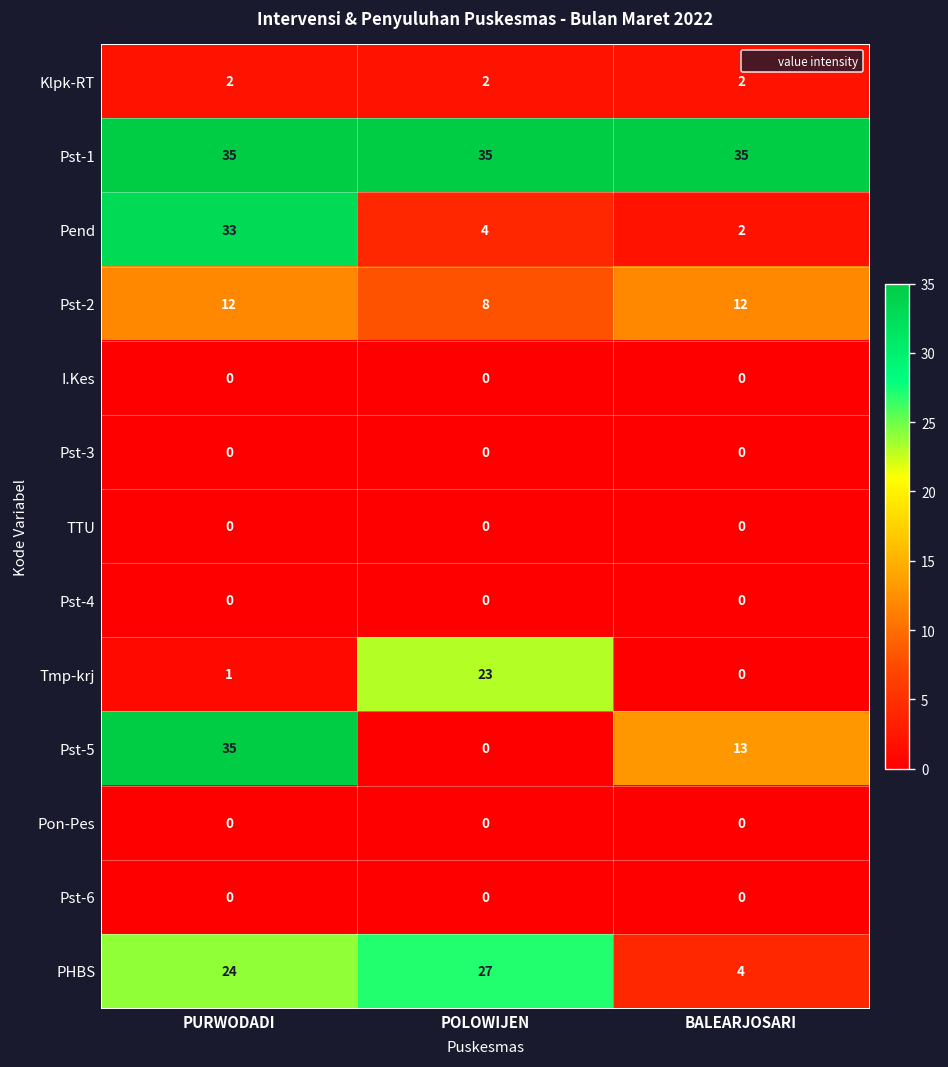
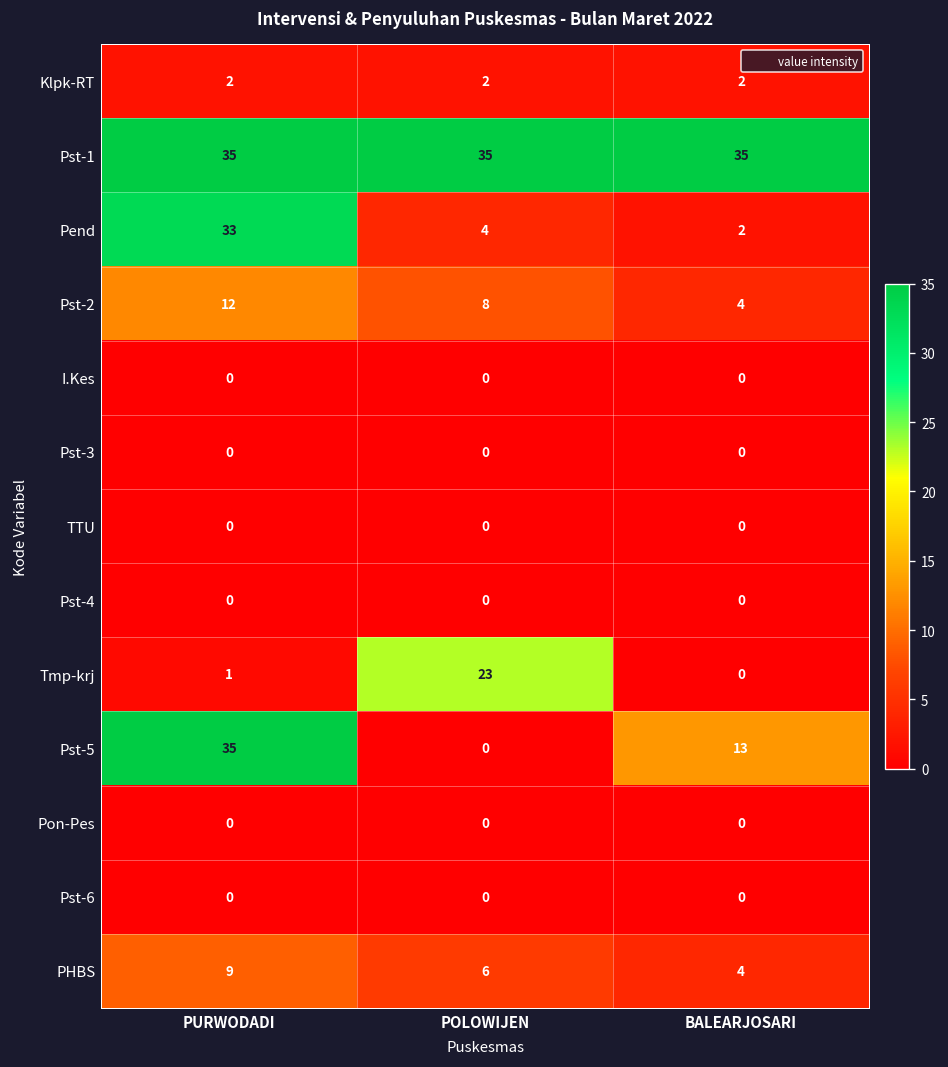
  {
    "Klpk-RT": {
      "PURWODADI": 2,
      "POLOWIJEN": 2,
      "BALEARJOSARI": 2
    },
    "Pst-1": {
      "PURWODADI": 35,
      "POLOWIJEN": 35,
      "BALEARJOSARI": 35
    },
    "Pend": {
      "PURWODADI": 33,
      "POLOWIJEN": 4,
      "BALEARJOSARI": 2
    },
    "Pst-2": {
      "PURWODADI": 12,
      "POLOWIJEN": 8,
-     "BALEARJOSARI": 12
+     "BALEARJOSARI": 4
    },
    "I.Kes": {
      "PURWODADI": 0,
      "POLOWIJEN": 0,
      "BALEARJOSARI": 0
    },
    "Pst-3": {
      "PURWODADI": 0,
      "POLOWIJEN": 0,
      "BALEARJOSARI": 0
    },
    "TTU": {
      "PURWODADI": 0,
      "POLOWIJEN": 0,
      "BALEARJOSARI": 0
    },
    "Pst-4": {
      "PURWODADI": 0,
      "POLOWIJEN": 0,
      "BALEARJOSARI": 0
    },
    "Tmp-krj": {
      "PURWODADI": 1,
      "POLOWIJEN": 23,
      "BALEARJOSARI": 0
    },
    "Pst-5": {
      "PURWODADI": 35,
      "POLOWIJEN": 0,
      "BALEARJOSARI": 13
    },
    "Pon-Pes": {
      "PURWODADI": 0,
      "POLOWIJEN": 0,
      "BALEARJOSARI": 0
    },
    "Pst-6": {
      "PURWODADI": 0,
      "POLOWIJEN": 0,
      "BALEARJOSARI": 0
    },
    "PHBS": {
-     "PURWODADI": 24,
-     "POLOWIJEN": 27,
+     "PURWODADI": 9,
+     "POLOWIJEN": 6,
      "BALEARJOSARI": 4
    }
  }
